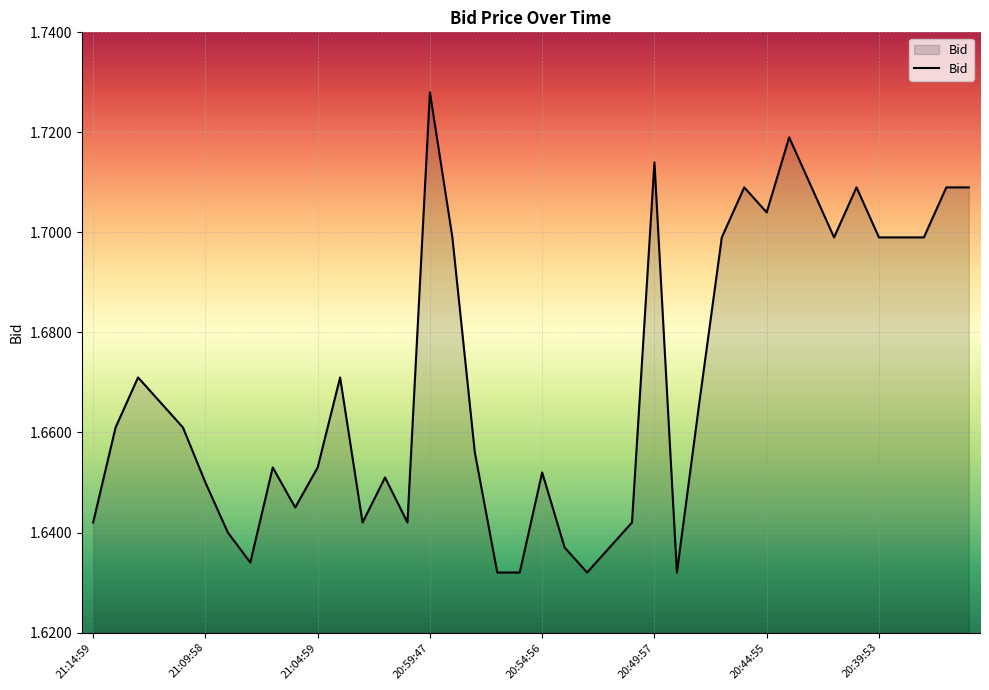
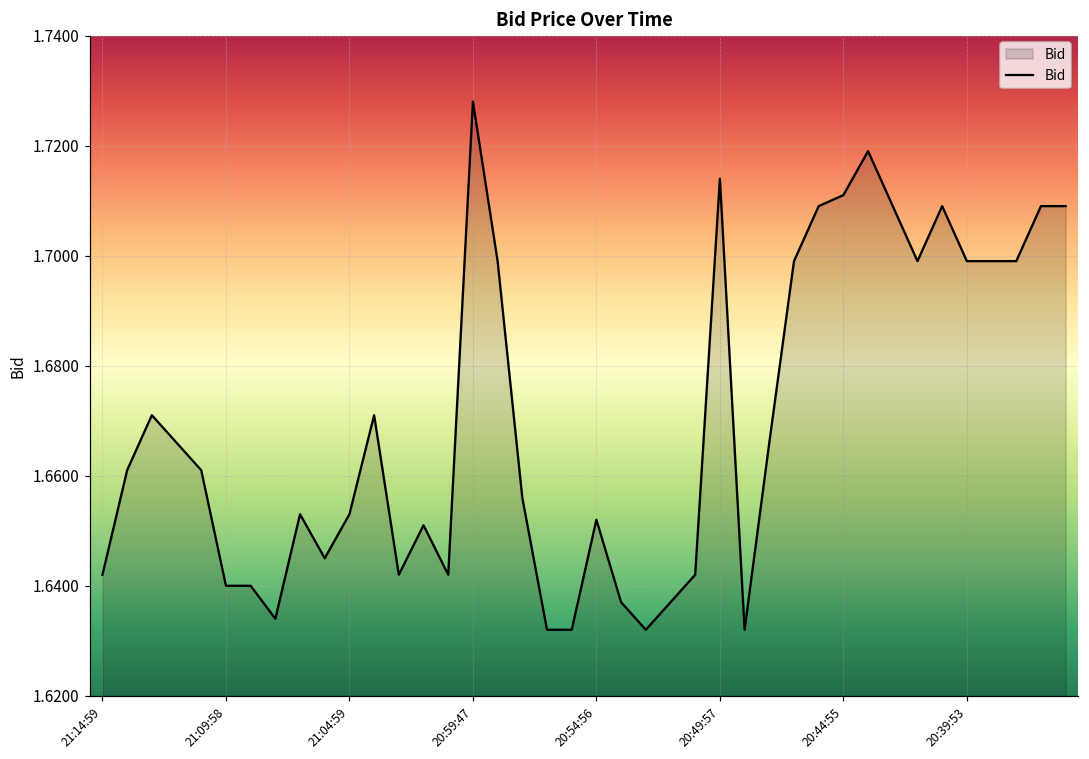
  {
    "21:14:59": 1.642,
-   "21:09:58": 1.65,
+   "21:09:58": 1.64,
    "21:04:59": 1.653,
    "20:59:47": 1.728,
    "20:54:56": 1.652,
    "20:49:57": 1.714,
-   "20:44:55": 1.704,
+   "20:44:55": 1.711,
    "20:39:53": 1.699
  }
